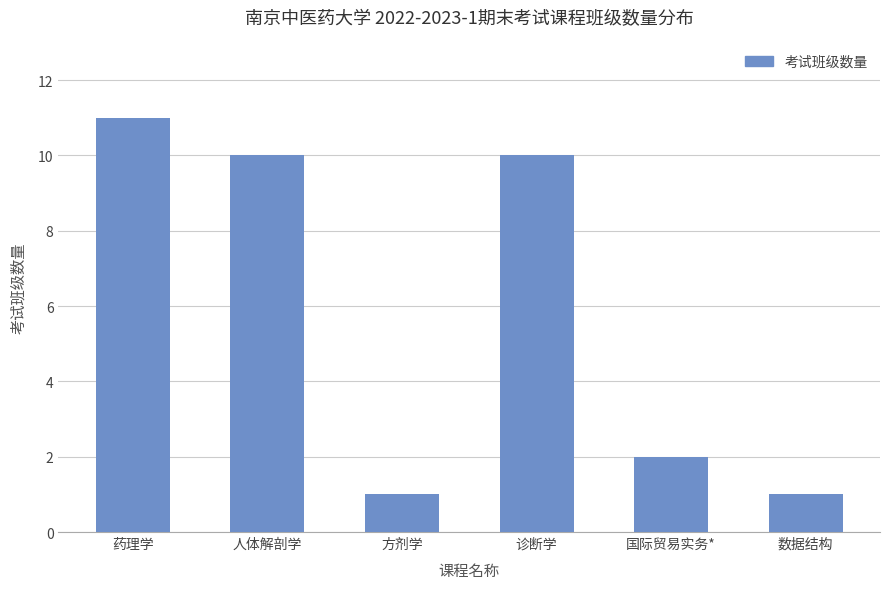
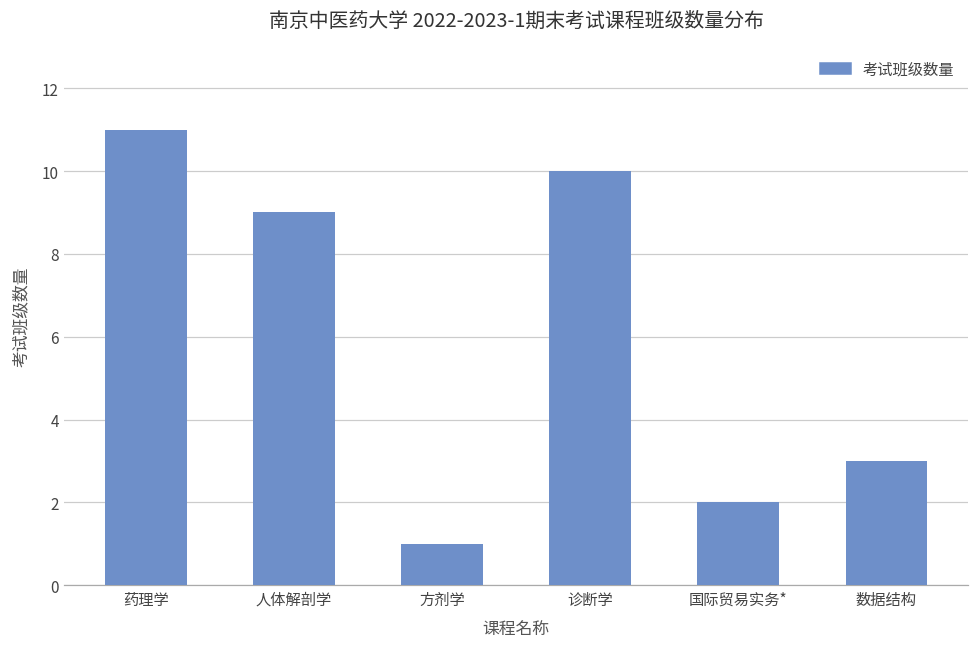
  {
    "药理学": 11,
-   "人体解剖学": 10,
+   "人体解剖学": 9,
    "方剂学": 1,
    "诊断学": 10,
    "国际贸易实务*": 2,
-   "数据结构": 1
+   "数据结构": 3
  }
